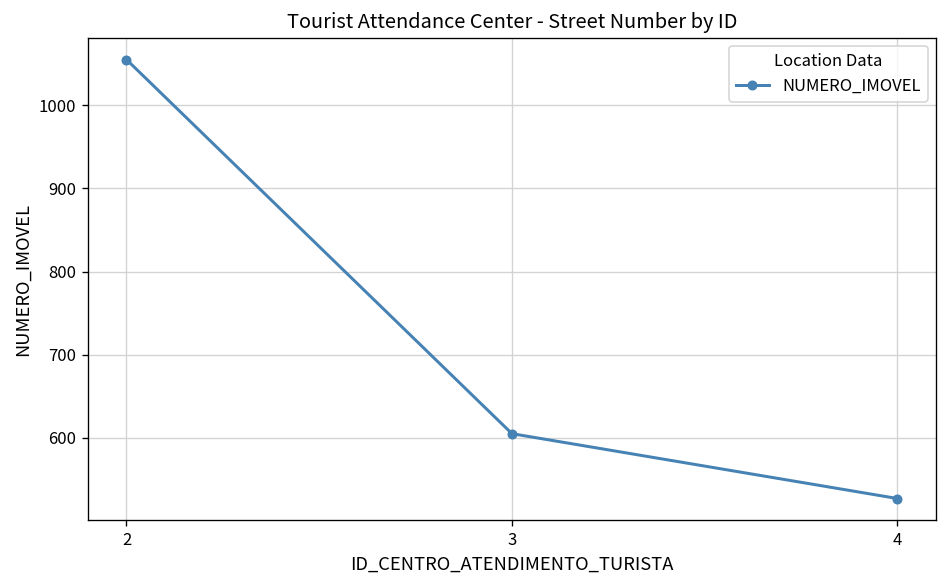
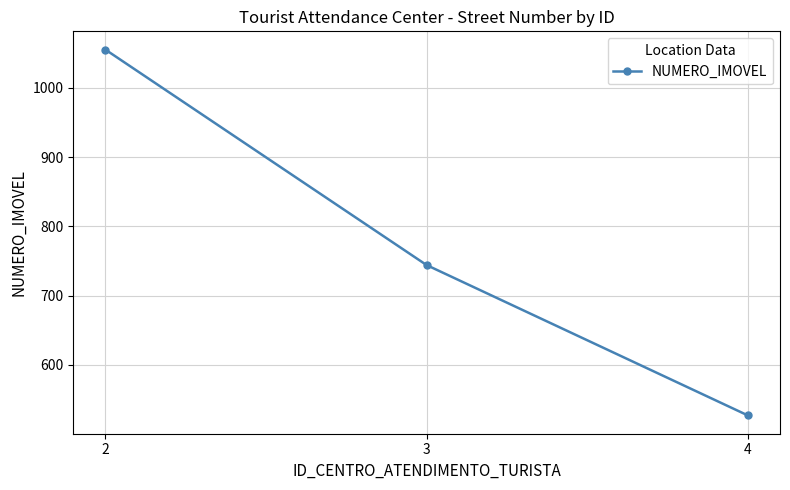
  {
    "2": 1060,
-   "3": 610,
+   "3": 740,
    "4": 530
  }
